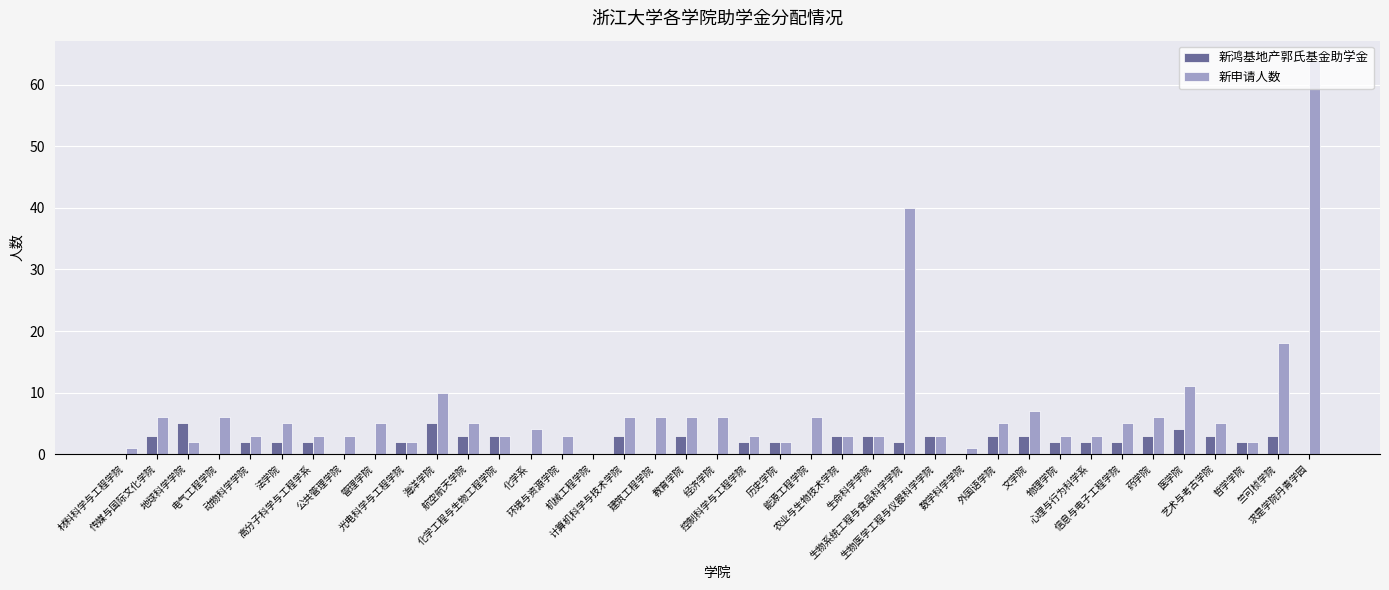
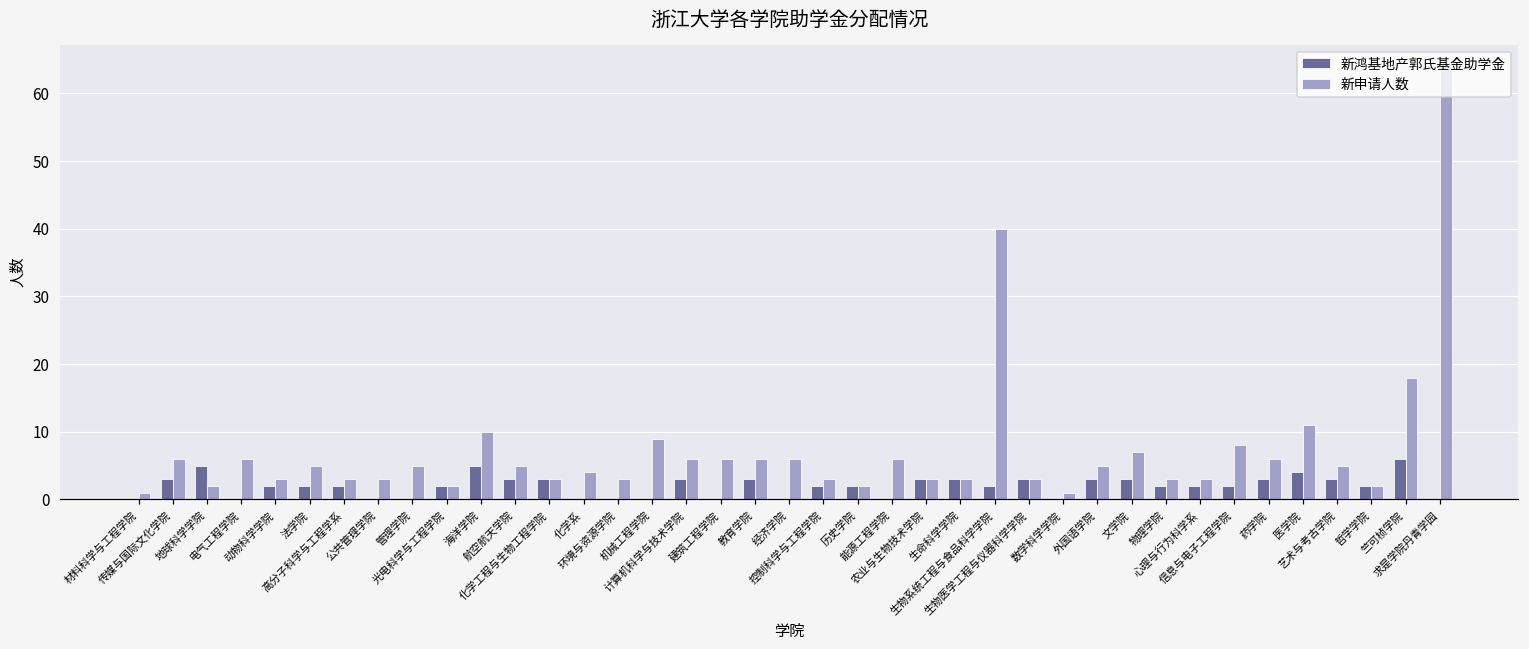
  {
    "新鸿基地产郭氏基金助学金": {
      "材料科学与工程学院": 0,
      "传媒与国际文化学院": 3,
      "地球科学学院": 5,
      "电气工程学院": 0,
      "动物科学学院": 2,
      "法学院": 2,
      "高分子科学与工程学系": 2,
      "公共管理学院": 0,
      "管理学院": 0,
      "光电科学与工程学院": 2,
      "海洋学院": 5,
      "航空航天学院": 3,
      "化学工程与生物工程学院": 3,
      "化学系": 0,
      "环境与资源学院": 0,
      "机械工程学院": 0,
      "计算机科学与技术学院": 3,
      "建筑工程学院": 0,
      "教育学院": 3,
      "经济学院": 0,
      "控制科学与工程学院": 2,
      "历史学院": 2,
      "能源工程学院": 0,
      "农业与生物技术学院": 3,
      "生命科学学院": 3,
      "生物系统工程与食品科学学院": 2,
      "生物医学工程与仪器科学学院": 3,
      "数学科学学院": 0,
      "外国语学院": 3,
      "文学院": 3,
      "物理学院": 2,
      "心理与行为科学系": 2,
      "信息与电子工程学院": 2,
      "药学院": 3,
      "医学院": 4,
      "艺术与考古学院": 3,
      "哲学学院": 2,
-     "竺可桢学院": 3,
+     "竺可桢学院": 6,
      "求是学院丹青学园": 0
    },
    "新申请人数": {
      "材料科学与工程学院": 1,
      "传媒与国际文化学院": 6,
      "地球科学学院": 2,
      "电气工程学院": 6,
      "动物科学学院": 3,
      "法学院": 5,
      "高分子科学与工程学系": 3,
      "公共管理学院": 3,
      "管理学院": 5,
      "光电科学与工程学院": 2,
      "海洋学院": 10,
      "航空航天学院": 5,
      "化学工程与生物工程学院": 3,
      "化学系": 4,
      "环境与资源学院": 3,
-     "机械工程学院": 0,
+     "机械工程学院": 9,
      "计算机科学与技术学院": 6,
      "建筑工程学院": 6,
      "教育学院": 6,
      "经济学院": 6,
      "控制科学与工程学院": 3,
      "历史学院": 2,
      "能源工程学院": 6,
      "农业与生物技术学院": 3,
      "生命科学学院": 3,
      "生物系统工程与食品科学学院": 40,
      "生物医学工程与仪器科学学院": 3,
      "数学科学学院": 1,
      "外国语学院": 5,
      "文学院": 7,
      "物理学院": 3,
      "心理与行为科学系": 3,
-     "信息与电子工程学院": 5,
+     "信息与电子工程学院": 8,
      "药学院": 6,
      "医学院": 11,
      "艺术与考古学院": 5,
      "哲学学院": 2,
      "竺可桢学院": 18
    }
  }
